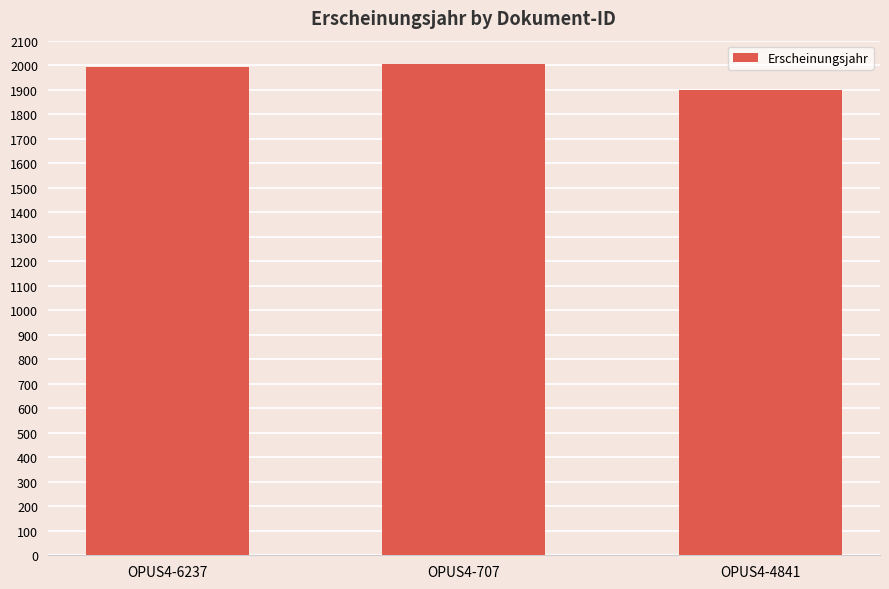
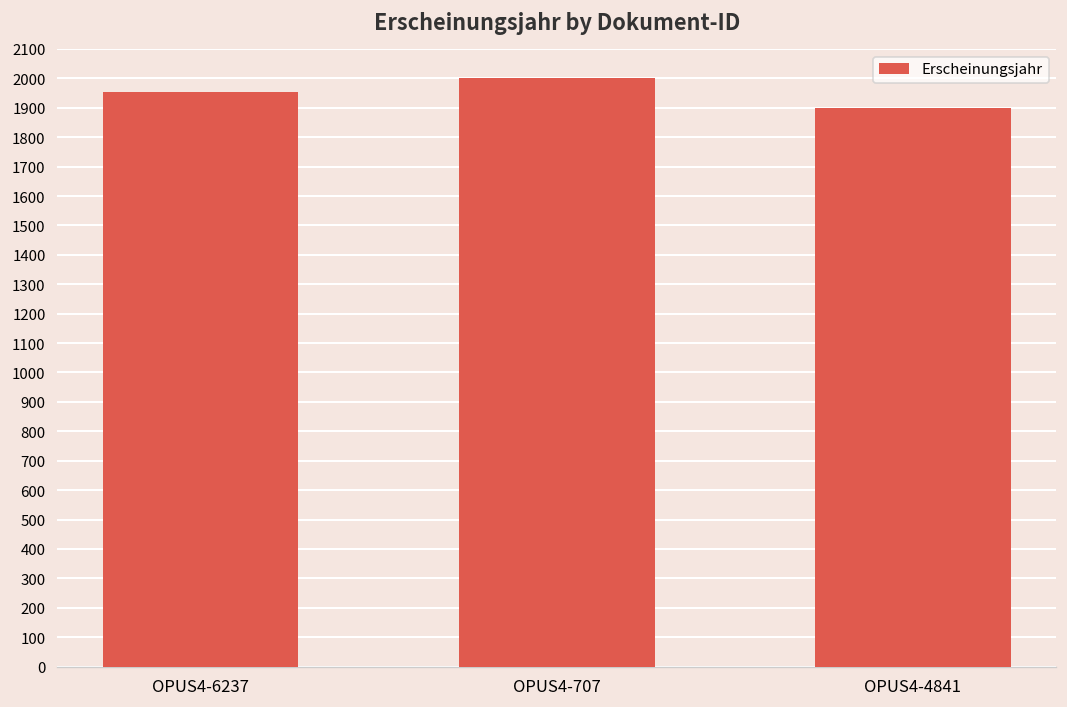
  {
-   "OPUS4-6237": 1990,
+   "OPUS4-6237": 1960,
    "OPUS4-707": 2000,
    "OPUS4-4841": 1900
  }
